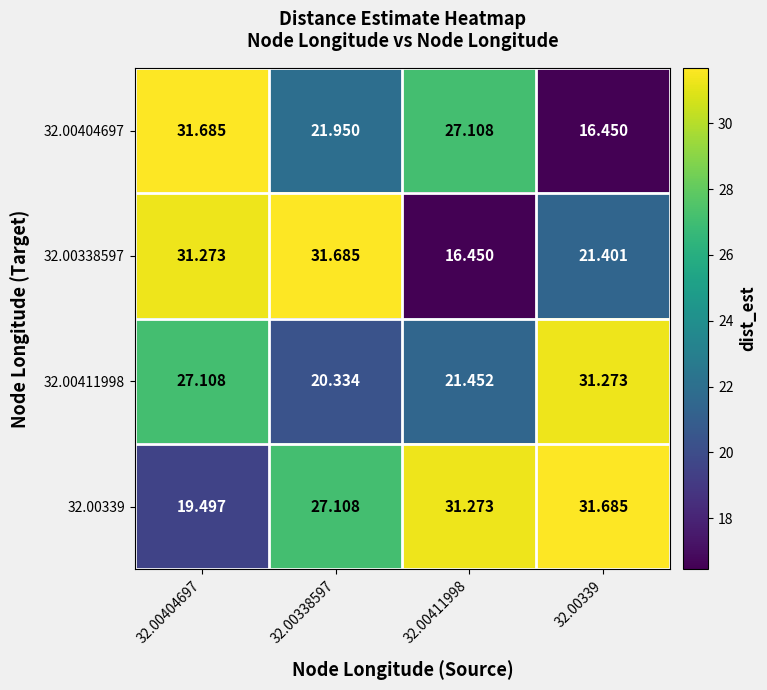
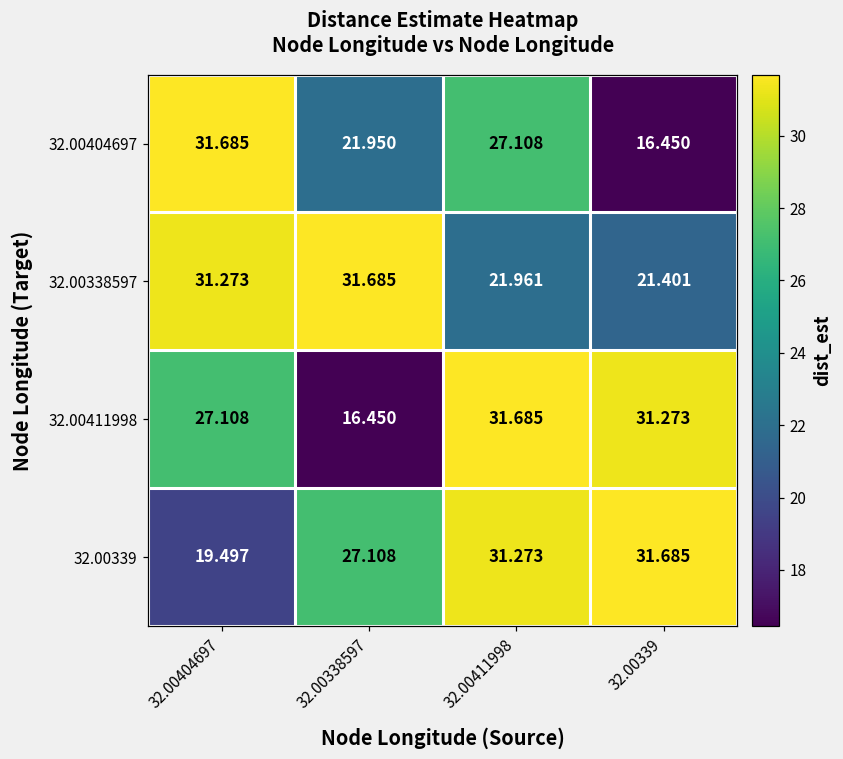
  {
    "32.00404697": {
      "32.00404697": 31.685,
      "32.00338597": 21.950,
      "32.00411998": 27.108,
      "32.00339": 16.450
    },
    "32.00338597": {
      "32.00404697": 31.273,
      "32.00338597": 31.685,
-     "32.00411998": 16.450,
+     "32.00411998": 21.961,
      "32.00339": 21.401
    },
    "32.00411998": {
      "32.00404697": 27.108,
-     "32.00338597": 20.334,
-     "32.00411998": 21.452,
+     "32.00338597": 16.450,
+     "32.00411998": 31.685,
      "32.00339": 31.273
    },
    "32.00339": {
      "32.00404697": 19.497,
      "32.00338597": 27.108,
      "32.00411998": 31.273,
      "32.00339": 31.685
    }
  }
